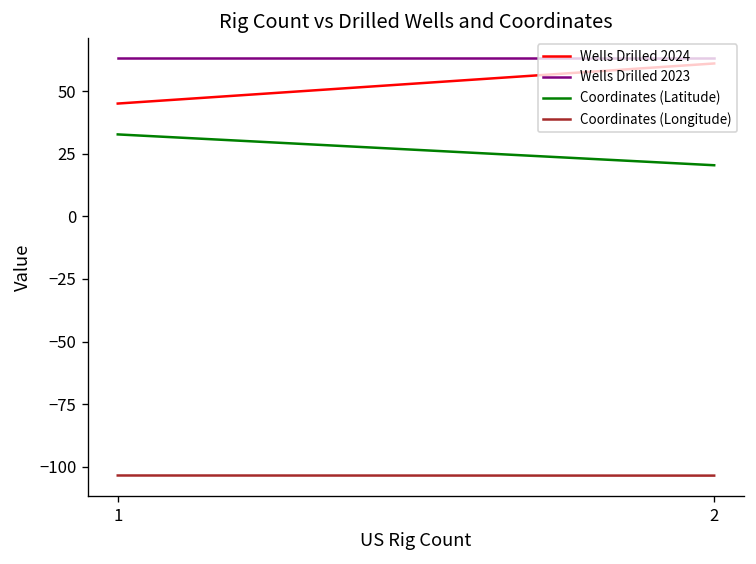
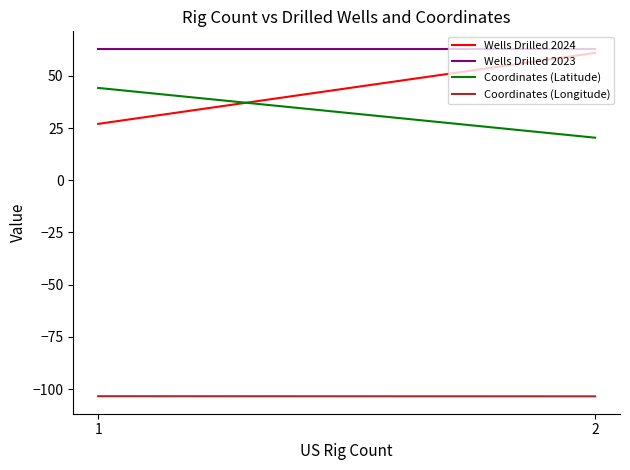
  {
    "Wells Drilled 2024": {
-     "1": 45
+     "1": 27
    },
    "Wells Drilled 2023": {
      "1": 63
    },
    "Coordinates (Latitude)": {
-     "1": 33,
+     "1": 44,
      "2": 20
    },
    "Coordinates (Longitude)": {
      "1": -103,
      "2": -104
    }
  }
